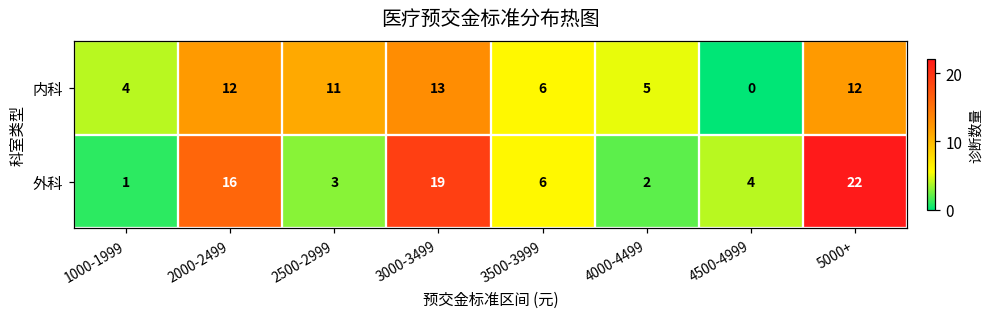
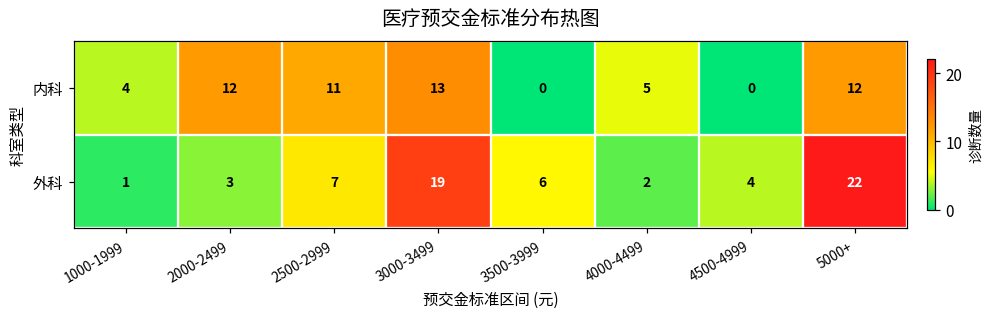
  {
    "内科": {
      "1000-1999": 4,
      "2000-2499": 12,
      "2500-2999": 11,
      "3000-3499": 13,
-     "3500-3999": 6,
+     "3500-3999": 0,
      "4000-4499": 5,
      "4500-4999": 0,
      "5000+": 12
    },
    "外科": {
      "1000-1999": 1,
-     "2000-2499": 16,
-     "2500-2999": 3,
+     "2000-2499": 3,
+     "2500-2999": 7,
      "3000-3499": 19,
      "3500-3999": 6,
      "4000-4499": 2,
      "4500-4999": 4,
      "5000+": 22
    }
  }
